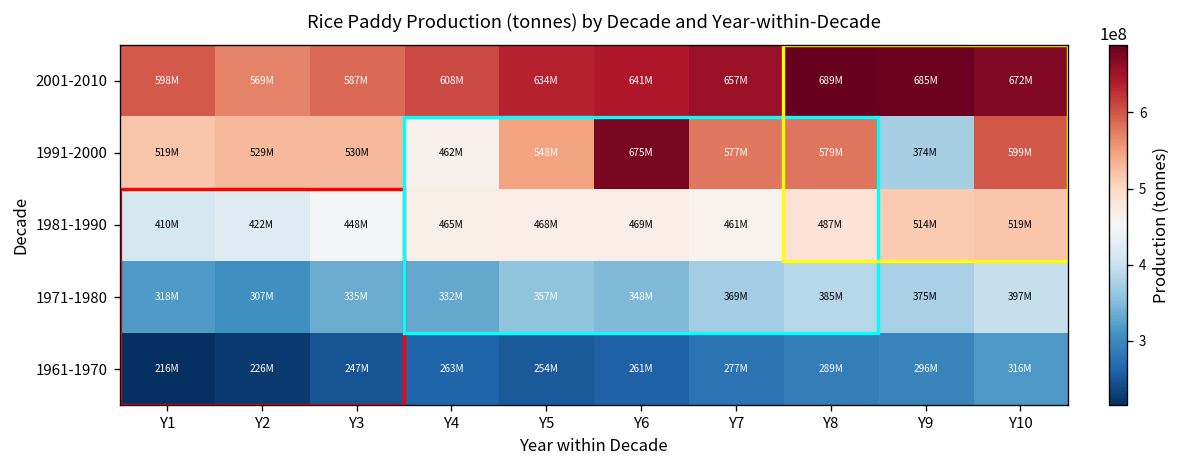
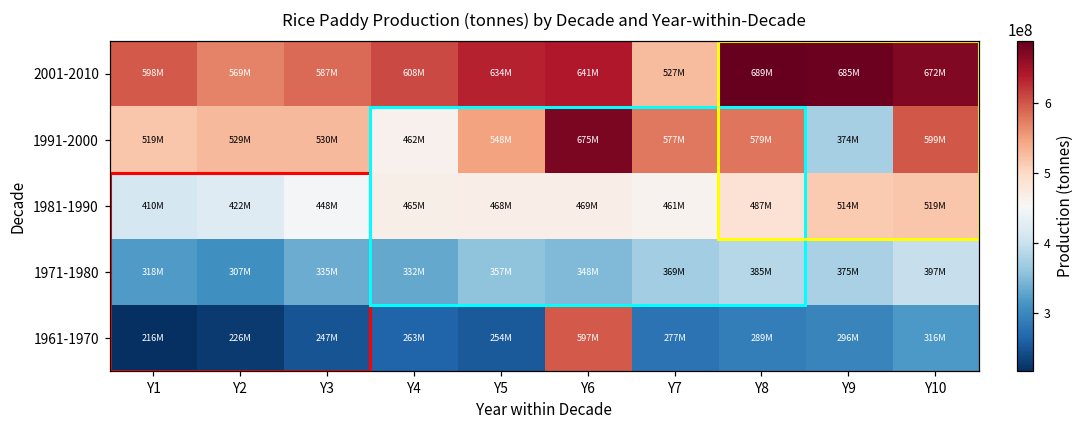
  {
    "2001-2010": {
      "Y1": "598M",
      "Y2": "569M",
      "Y3": "587M",
      "Y4": "608M",
      "Y5": "634M",
      "Y6": "641M",
-     "Y7": "657M",
+     "Y7": "527M",
      "Y8": "689M",
      "Y9": "685M",
      "Y10": "672M"
    },
    "1991-2000": {
      "Y1": "519M",
      "Y2": "529M",
      "Y3": "530M",
      "Y4": "462M",
      "Y5": "548M",
      "Y6": "675M",
      "Y7": "577M",
      "Y8": "579M",
      "Y9": "374M",
      "Y10": "599M"
    },
    "1981-1990": {
      "Y1": "410M",
      "Y2": "422M",
      "Y3": "448M",
      "Y4": "465M",
      "Y5": "468M",
      "Y6": "469M",
      "Y7": "461M",
      "Y8": "487M",
      "Y9": "514M",
      "Y10": "519M"
    },
    "1971-1980": {
      "Y1": "318M",
      "Y2": "307M",
      "Y3": "335M",
      "Y4": "332M",
      "Y5": "357M",
      "Y6": "348M",
      "Y7": "369M",
      "Y8": "385M",
      "Y9": "375M",
      "Y10": "397M"
    },
    "1961-1970": {
      "Y1": "216M",
      "Y2": "226M",
      "Y3": "247M",
      "Y4": "263M",
      "Y5": "254M",
-     "Y6": "261M",
+     "Y6": "597M",
      "Y7": "277M",
      "Y8": "289M",
      "Y9": "296M",
      "Y10": "316M"
    }
  }
